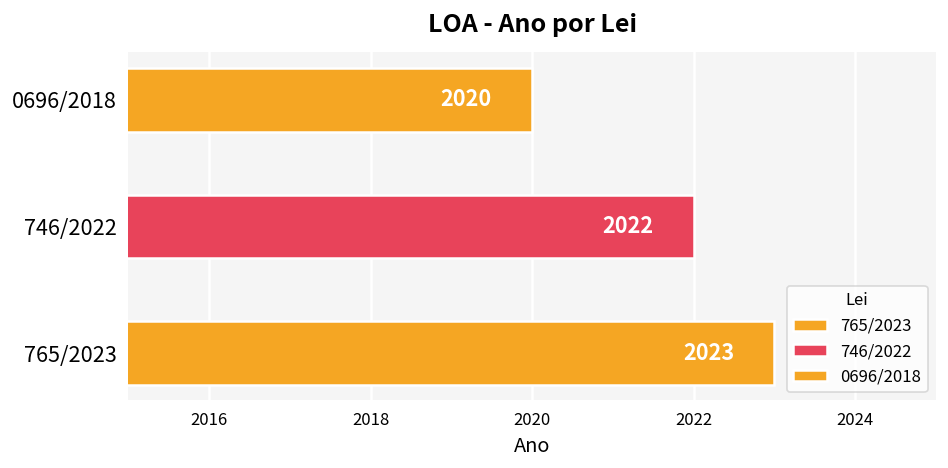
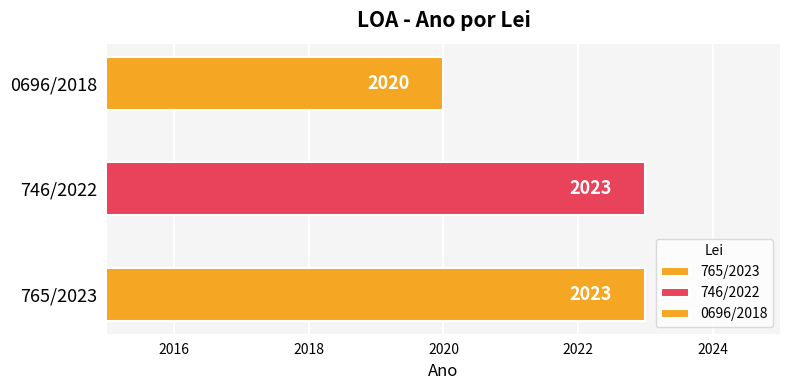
  {
    "0696/2018": 2020,
-   "746/2022": 2022,
+   "746/2022": 2023,
    "765/2023": 2023
  }
